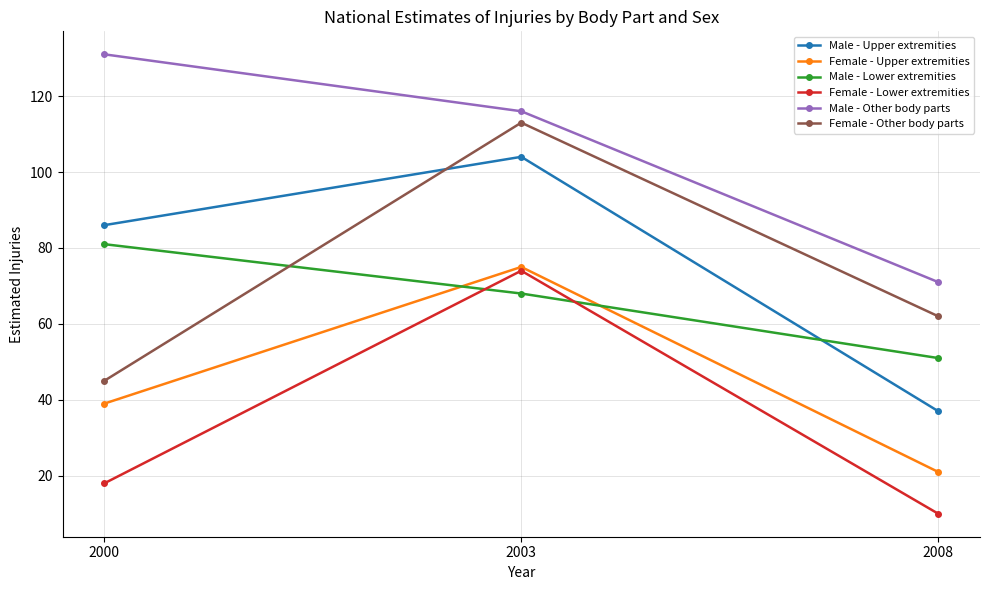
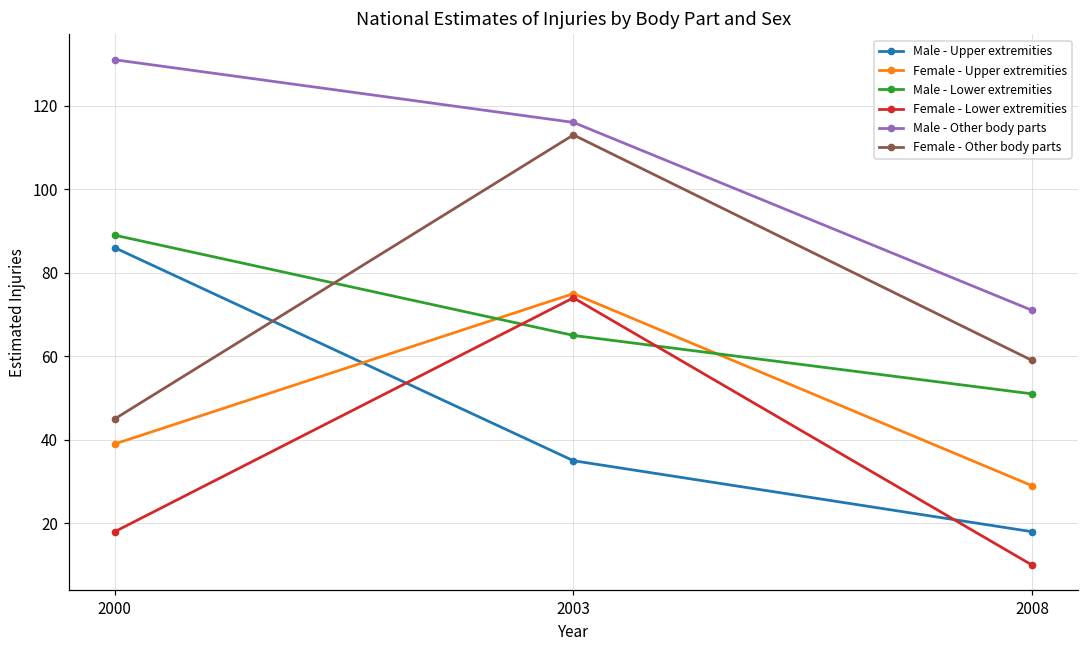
  {
    "Male - Upper extremities": {
      "2000": 86,
-     "2003": 104,
-     "2008": 37
+     "2003": 35,
+     "2008": 18
    },
    "Female - Upper extremities": {
      "2000": 39,
      "2003": 75,
-     "2008": 21
+     "2008": 29
    },
    "Male - Lower extremities": {
-     "2000": 81,
-     "2003": 68,
+     "2000": 89,
+     "2003": 65,
      "2008": 51
    },
    "Female - Lower extremities": {
      "2000": 18,
      "2003": 74,
      "2008": 10
    },
    "Male - Other body parts": {
      "2000": 131,
      "2003": 116,
      "2008": 71
    },
    "Female - Other body parts": {
      "2000": 45,
      "2003": 113,
-     "2008": 62
+     "2008": 59
    }
  }
